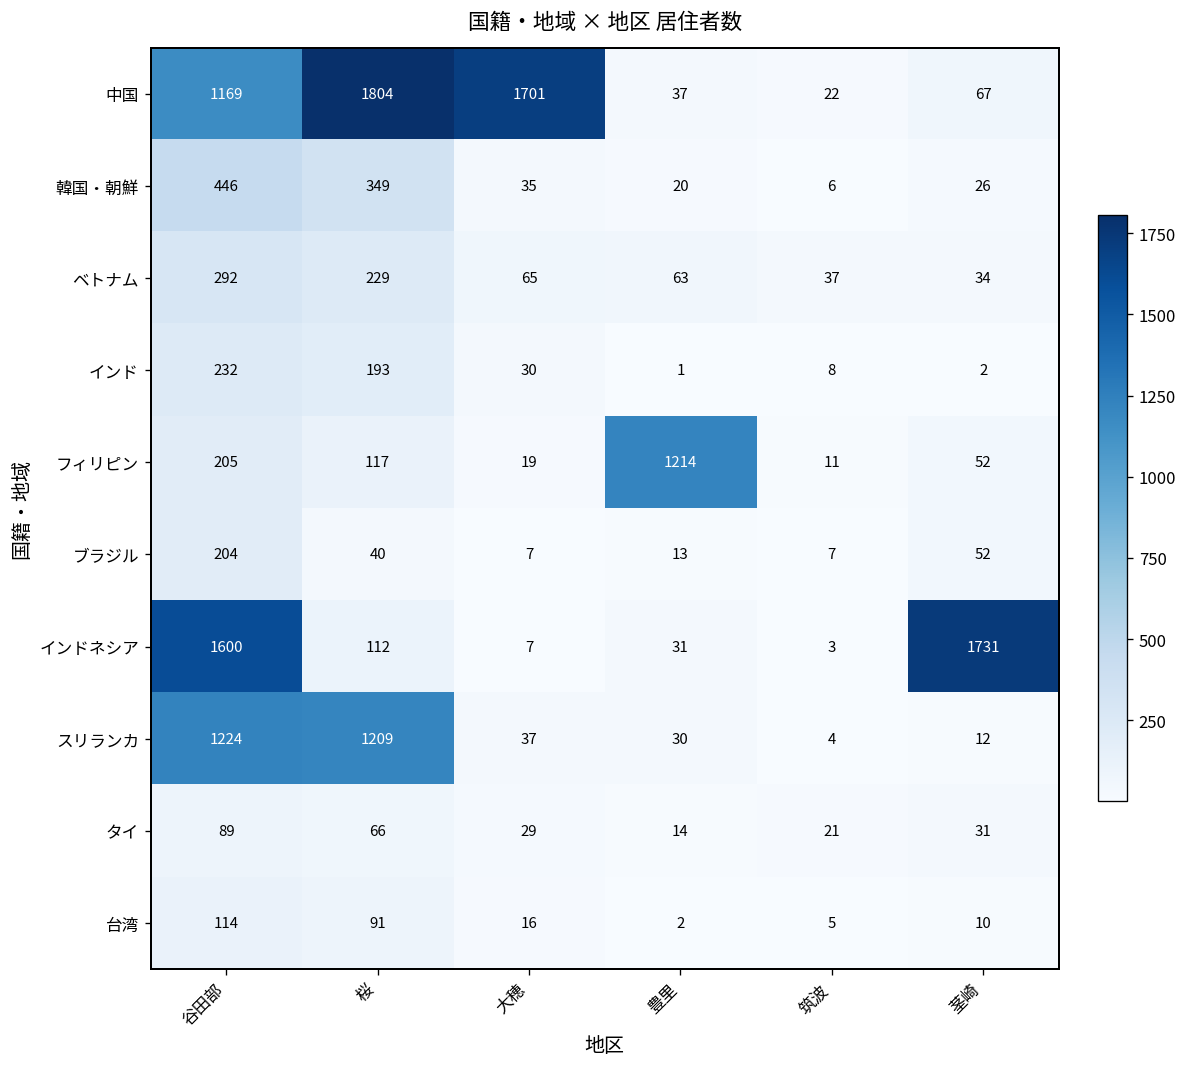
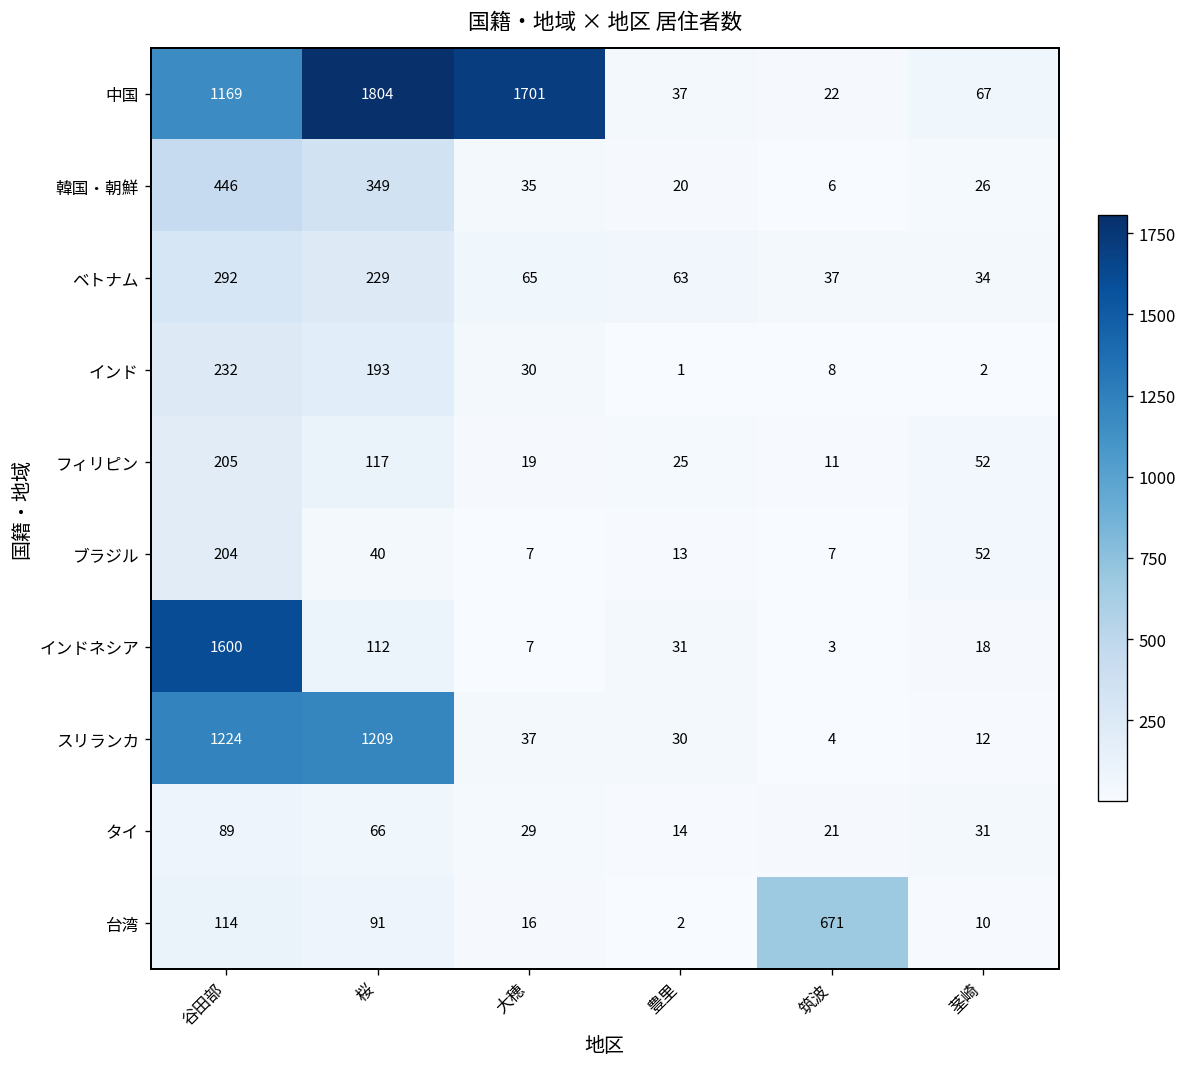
  {
    "中国": {
      "谷田部": 1169,
      "桜": 1804,
      "大穂": 1701,
      "豊里": 37,
      "筑波": 22,
      "茎崎": 67
    },
    "韓国・朝鮮": {
      "谷田部": 446,
      "桜": 349,
      "大穂": 35,
      "豊里": 20,
      "筑波": 6,
      "茎崎": 26
    },
    "ベトナム": {
      "谷田部": 292,
      "桜": 229,
      "大穂": 65,
      "豊里": 63,
      "筑波": 37,
      "茎崎": 34
    },
    "インド": {
      "谷田部": 232,
      "桜": 193,
      "大穂": 30,
      "豊里": 1,
      "筑波": 8,
      "茎崎": 2
    },
    "フィリピン": {
      "谷田部": 205,
      "桜": 117,
      "大穂": 19,
-     "豊里": 1214,
+     "豊里": 25,
      "筑波": 11,
      "茎崎": 52
    },
    "ブラジル": {
      "谷田部": 204,
      "桜": 40,
      "大穂": 7,
      "豊里": 13,
      "筑波": 7,
      "茎崎": 52
    },
    "インドネシア": {
      "谷田部": 1600,
      "桜": 112,
      "大穂": 7,
      "豊里": 31,
      "筑波": 3,
-     "茎崎": 1731
+     "茎崎": 18
    },
    "スリランカ": {
      "谷田部": 1224,
      "桜": 1209,
      "大穂": 37,
      "豊里": 30,
      "筑波": 4,
      "茎崎": 12
    },
    "タイ": {
      "谷田部": 89,
      "桜": 66,
      "大穂": 29,
      "豊里": 14,
      "筑波": 21,
      "茎崎": 31
    },
    "台湾": {
      "谷田部": 114,
      "桜": 91,
      "大穂": 16,
      "豊里": 2,
-     "筑波": 5,
+     "筑波": 671,
      "茎崎": 10
    }
  }
